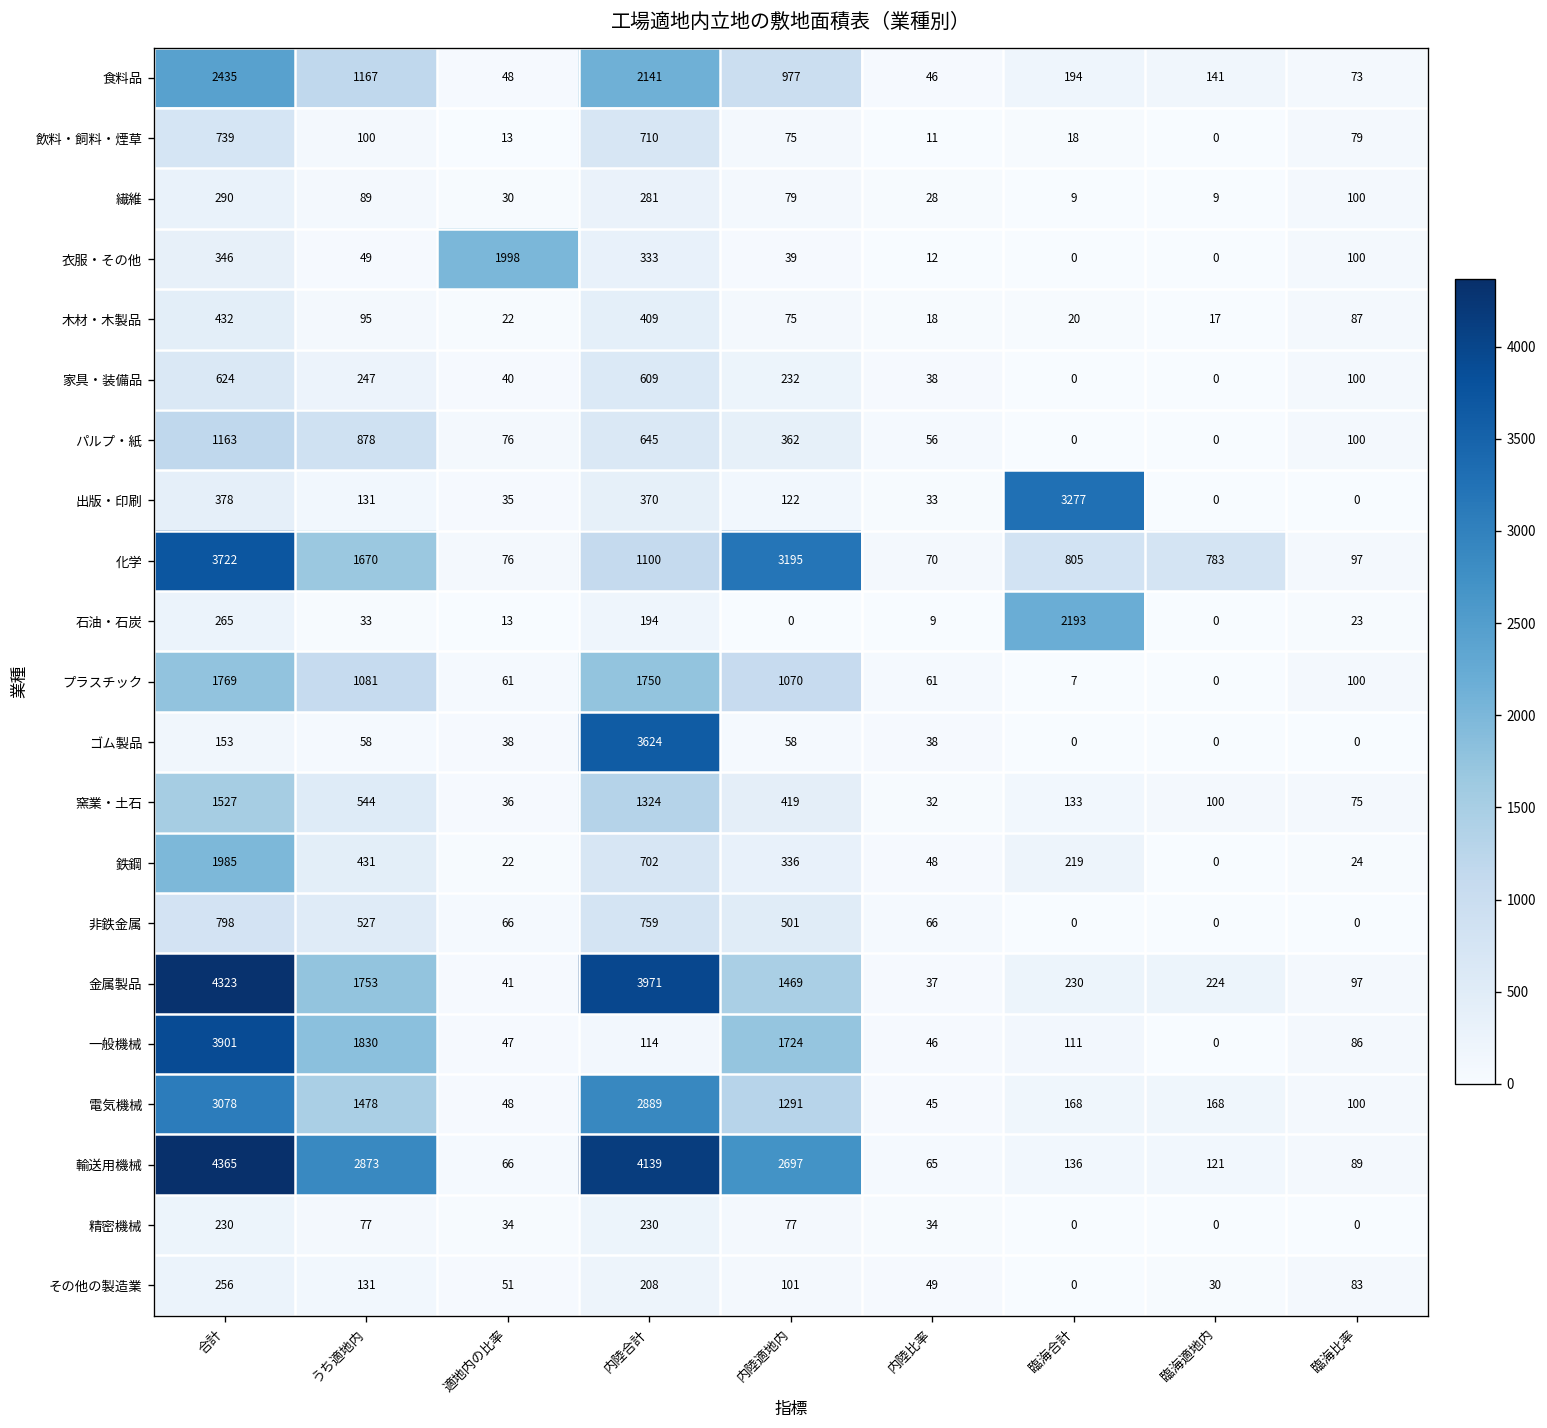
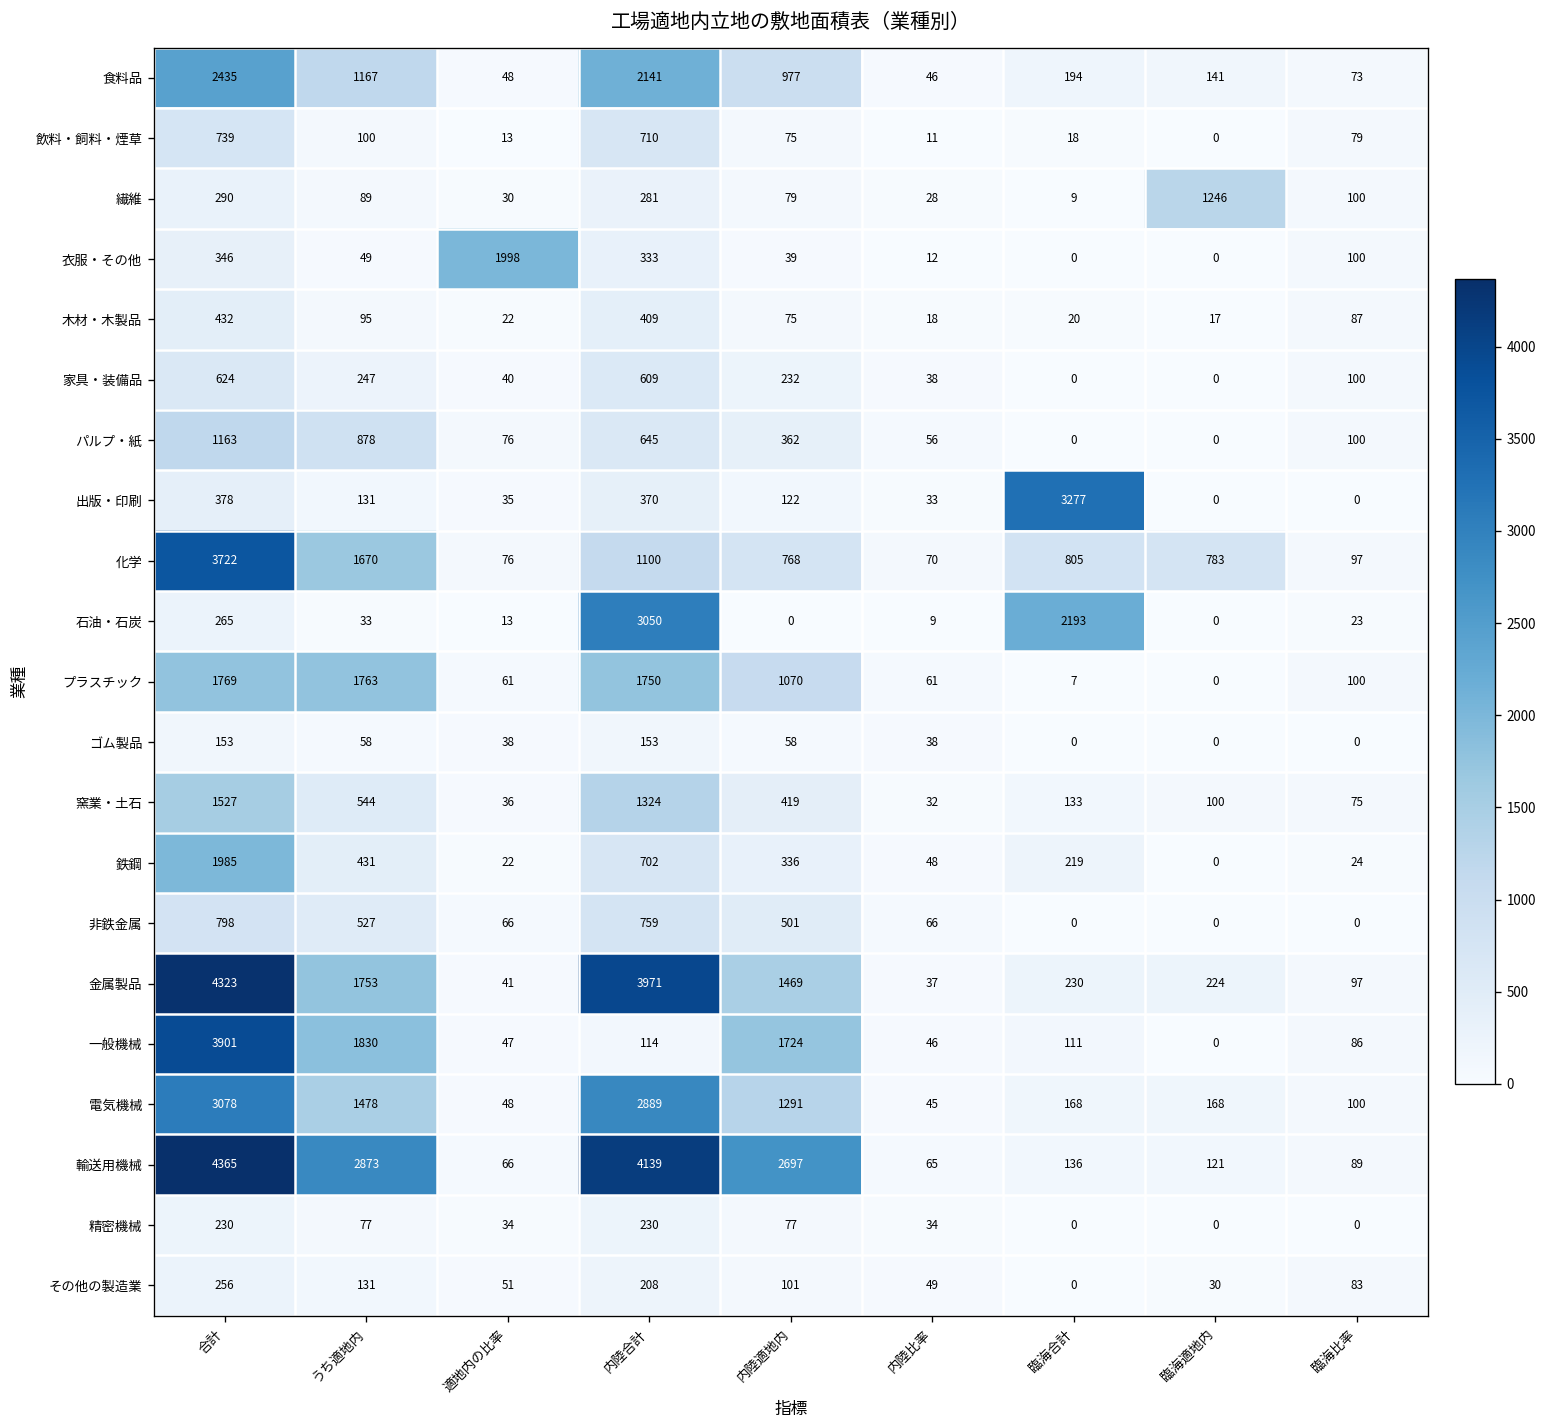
  {
    "食料品": {
      "合計": 2435,
      "うち適地内": 1167,
      "適地内の比率": 48,
      "内陸合計": 2141,
      "内陸適地内": 977,
      "内陸比率": 46,
      "臨海合計": 194,
      "臨海適地内": 141,
      "臨海比率": 73
    },
    "飲料・飼料・煙草": {
      "合計": 739,
      "うち適地内": 100,
      "適地内の比率": 13,
      "内陸合計": 710,
      "内陸適地内": 75,
      "内陸比率": 11,
      "臨海合計": 18,
      "臨海適地内": 0,
      "臨海比率": 79
    },
    "繊維": {
      "合計": 290,
      "うち適地内": 89,
      "適地内の比率": 30,
      "内陸合計": 281,
      "内陸適地内": 79,
      "内陸比率": 28,
      "臨海合計": 9,
-     "臨海適地内": 9,
+     "臨海適地内": 1246,
      "臨海比率": 100
    },
    "衣服・その他": {
      "合計": 346,
      "うち適地内": 49,
      "適地内の比率": 1998,
      "内陸合計": 333,
      "内陸適地内": 39,
      "内陸比率": 12,
      "臨海合計": 0,
      "臨海適地内": 0,
      "臨海比率": 100
    },
    "木材・木製品": {
      "合計": 432,
      "うち適地内": 95,
      "適地内の比率": 22,
      "内陸合計": 409,
      "内陸適地内": 75,
      "内陸比率": 18,
      "臨海合計": 20,
      "臨海適地内": 17,
      "臨海比率": 87
    },
    "家具・装備品": {
      "合計": 624,
      "うち適地内": 247,
      "適地内の比率": 40,
      "内陸合計": 609,
      "内陸適地内": 232,
      "内陸比率": 38,
      "臨海合計": 0,
      "臨海適地内": 0,
      "臨海比率": 100
    },
    "パルプ・紙": {
      "合計": 1163,
      "うち適地内": 878,
      "適地内の比率": 76,
      "内陸合計": 645,
      "内陸適地内": 362,
      "内陸比率": 56,
      "臨海合計": 0,
      "臨海適地内": 0,
      "臨海比率": 100
    },
    "出版・印刷": {
      "合計": 378,
      "うち適地内": 131,
      "適地内の比率": 35,
      "内陸合計": 370,
      "内陸適地内": 122,
      "内陸比率": 33,
      "臨海合計": 3277,
      "臨海適地内": 0,
      "臨海比率": 0
    },
    "化学": {
      "合計": 3722,
      "うち適地内": 1670,
      "適地内の比率": 76,
      "内陸合計": 1100,
-     "内陸適地内": 3195,
+     "内陸適地内": 768,
      "内陸比率": 70,
      "臨海合計": 805,
      "臨海適地内": 783,
      "臨海比率": 97
    },
    "石油・石炭": {
      "合計": 265,
      "うち適地内": 33,
      "適地内の比率": 13,
-     "内陸合計": 194,
+     "内陸合計": 3050,
      "内陸適地内": 0,
      "内陸比率": 9,
      "臨海合計": 2193,
      "臨海適地内": 0,
      "臨海比率": 23
    },
    "プラスチック": {
      "合計": 1769,
-     "うち適地内": 1081,
+     "うち適地内": 1763,
      "適地内の比率": 61,
      "内陸合計": 1750,
      "内陸適地内": 1070,
      "内陸比率": 61,
      "臨海合計": 7,
      "臨海適地内": 0,
      "臨海比率": 100
    },
    "ゴム製品": {
      "合計": 153,
      "うち適地内": 58,
      "適地内の比率": 38,
-     "内陸合計": 3624,
+     "内陸合計": 153,
      "内陸適地内": 58,
      "内陸比率": 38,
      "臨海合計": 0,
      "臨海適地内": 0,
      "臨海比率": 0
    },
    "窯業・土石": {
      "合計": 1527,
      "うち適地内": 544,
      "適地内の比率": 36,
      "内陸合計": 1324,
      "内陸適地内": 419,
      "内陸比率": 32,
      "臨海合計": 133,
      "臨海適地内": 100,
      "臨海比率": 75
    },
    "鉄鋼": {
      "合計": 1985,
      "うち適地内": 431,
      "適地内の比率": 22,
      "内陸合計": 702,
      "内陸適地内": 336,
      "内陸比率": 48,
      "臨海合計": 219,
      "臨海適地内": 0,
      "臨海比率": 24
    },
    "非鉄金属": {
      "合計": 798,
      "うち適地内": 527,
      "適地内の比率": 66,
      "内陸合計": 759,
      "内陸適地内": 501,
      "内陸比率": 66,
      "臨海合計": 0,
      "臨海適地内": 0,
      "臨海比率": 0
    },
    "金属製品": {
      "合計": 4323,
      "うち適地内": 1753,
      "適地内の比率": 41,
      "内陸合計": 3971,
      "内陸適地内": 1469,
      "内陸比率": 37,
      "臨海合計": 230,
      "臨海適地内": 224,
      "臨海比率": 97
    },
    "一般機械": {
      "合計": 3901,
      "うち適地内": 1830,
      "適地内の比率": 47,
      "内陸合計": 114,
      "内陸適地内": 1724,
      "内陸比率": 46,
      "臨海合計": 111,
      "臨海適地内": 0,
      "臨海比率": 86
    },
    "電気機械": {
      "合計": 3078,
      "うち適地内": 1478,
      "適地内の比率": 48,
      "内陸合計": 2889,
      "内陸適地内": 1291,
      "内陸比率": 45,
      "臨海合計": 168,
      "臨海適地内": 168,
      "臨海比率": 100
    },
    "輸送用機械": {
      "合計": 4365,
      "うち適地内": 2873,
      "適地内の比率": 66,
      "内陸合計": 4139,
      "内陸適地内": 2697,
      "内陸比率": 65,
      "臨海合計": 136,
      "臨海適地内": 121,
      "臨海比率": 89
    },
    "精密機械": {
      "合計": 230,
      "うち適地内": 77,
      "適地内の比率": 34,
      "内陸合計": 230,
      "内陸適地内": 77,
      "内陸比率": 34,
      "臨海合計": 0,
      "臨海適地内": 0,
      "臨海比率": 0
    },
    "その他の製造業": {
      "合計": 256,
      "うち適地内": 131,
      "適地内の比率": 51,
      "内陸合計": 208,
      "内陸適地内": 101,
      "内陸比率": 49,
      "臨海合計": 0,
      "臨海適地内": 30,
      "臨海比率": 83
    }
  }
